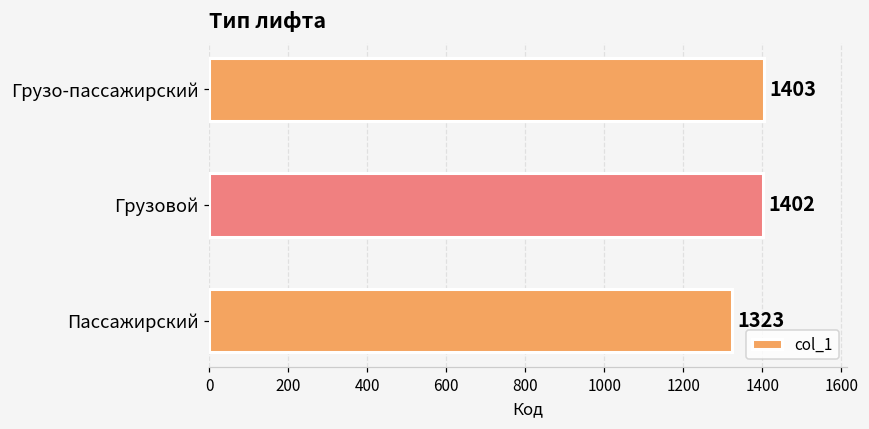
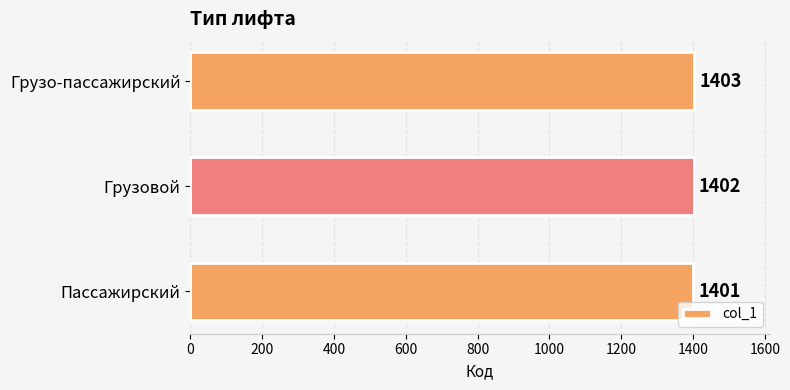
  {
    "Грузо-пассажирский": 1403,
    "Грузовой": 1402,
-   "Пассажирский": 1323
+   "Пассажирский": 1401
  }
